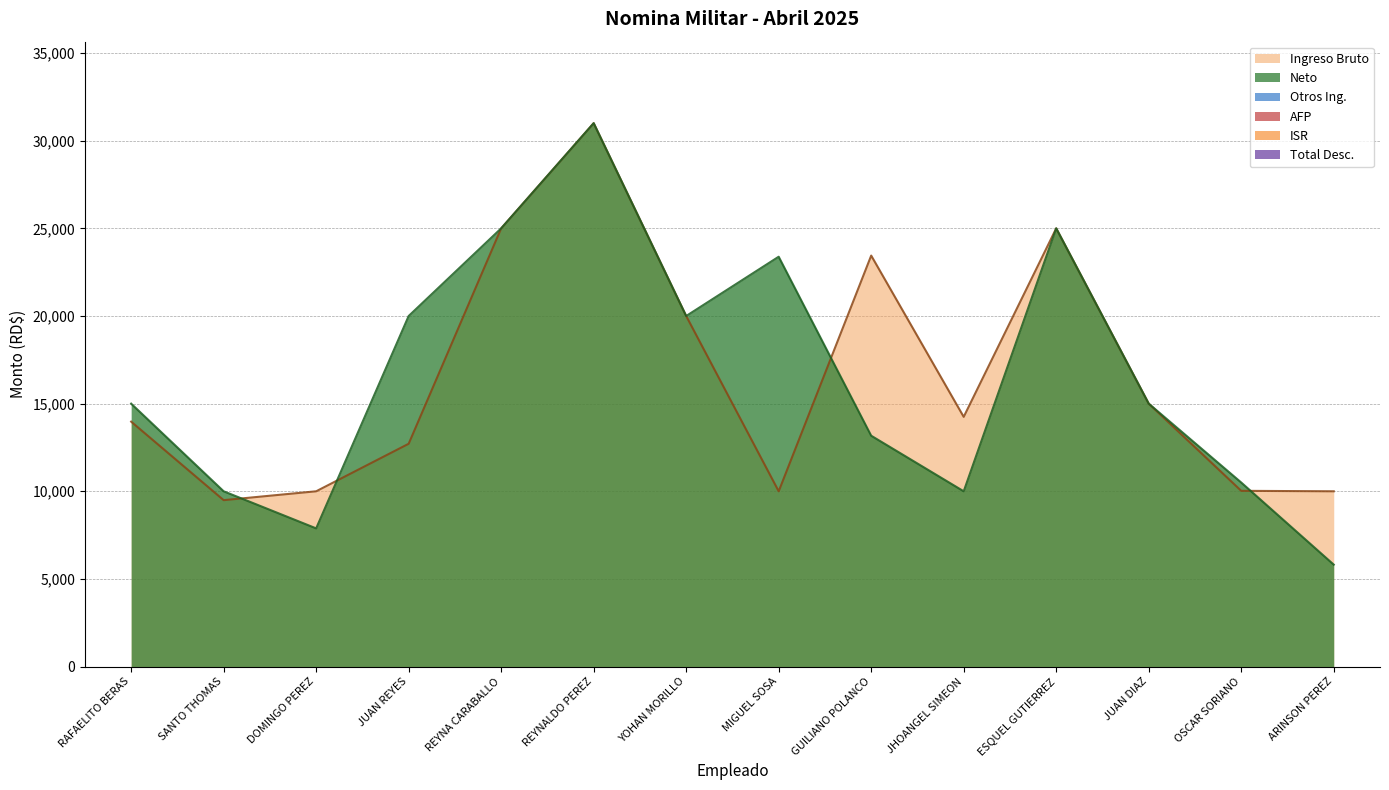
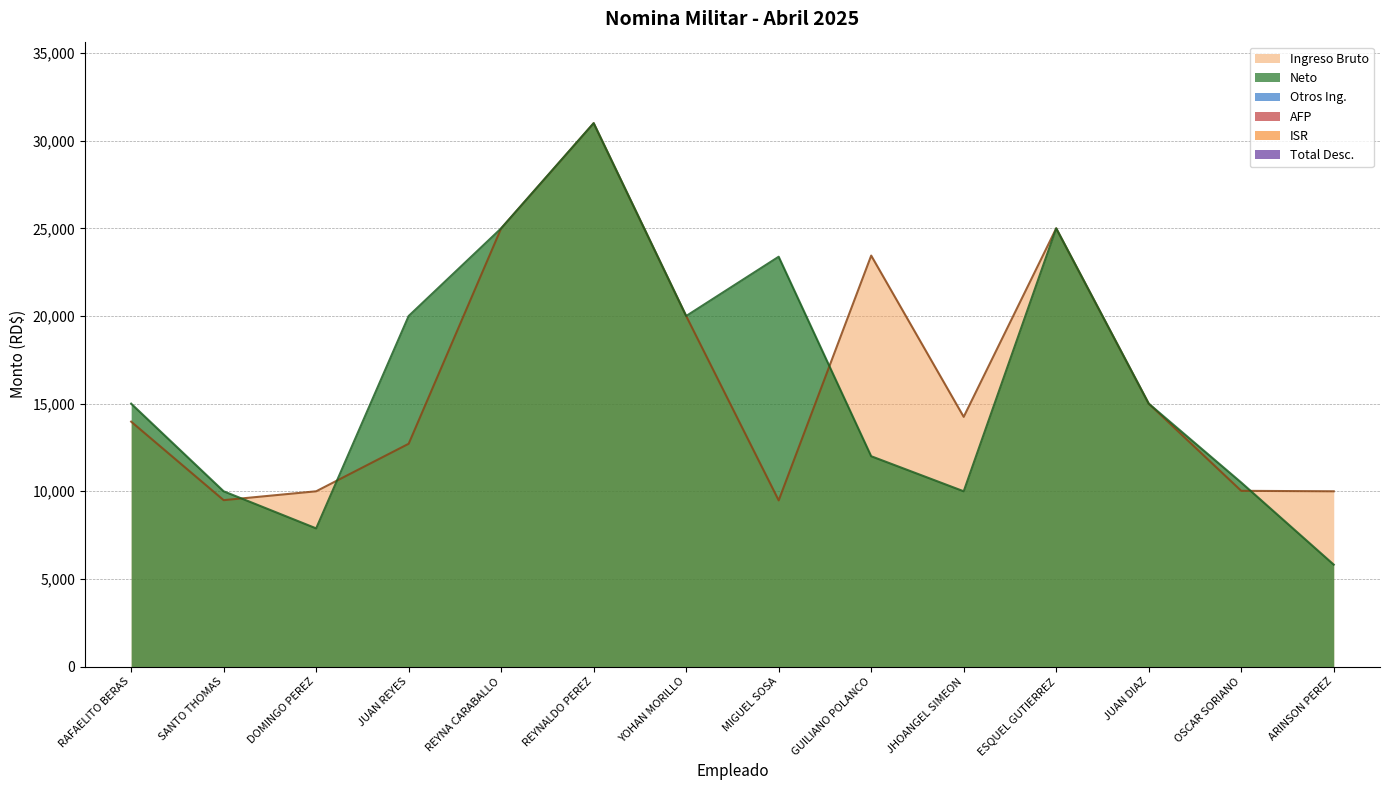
  {
    "Ingreso Bruto": {
      "RAFAELITO BERAS": "14,000",
      "SANTO THOMAS": "9,500",
      "DOMINGO PEREZ": "10,000",
      "JUAN REYES": "12,700",
-     "MIGUEL SOSA": "10,000",
+     "MIGUEL SOSA": "9,500",
      "GUILIANO POLANCO": "23,400",
      "JHOANGEL SIMEON": "14,200",
      "OSCAR SORIANO": "10,000",
      "ARINSON PEREZ": "10,000"
    },
    "Neto": {
      "RAFAELITO BERAS": "15,000",
      "SANTO THOMAS": "10,000",
      "DOMINGO PEREZ": "7,900",
      "JUAN REYES": "20,000",
      "MIGUEL SOSA": "23,400",
-     "GUILIANO POLANCO": "13,200",
+     "GUILIANO POLANCO": "12,000",
      "JHOANGEL SIMEON": "10,000",
      "OSCAR SORIANO": "10,500",
      "ARINSON PEREZ": "5,800"
    },
    "Total Desc.": {
      "RAFAELITO BERAS": "0",
      "SANTO THOMAS": "0",
      "DOMINGO PEREZ": "0",
      "JUAN REYES": "0",
      "REYNA CARABALLO": "0",
      "REYNALDO PEREZ": "0",
      "YOHAN MORILLO": "0",
      "MIGUEL SOSA": "0",
      "GUILIANO POLANCO": "0",
      "JHOANGEL SIMEON": "0",
      "ESQUEL GUTIERREZ": "0",
      "JUAN DIAZ": "0",
      "OSCAR SORIANO": "0",
      "ARINSON PEREZ": "0"
    }
  }
